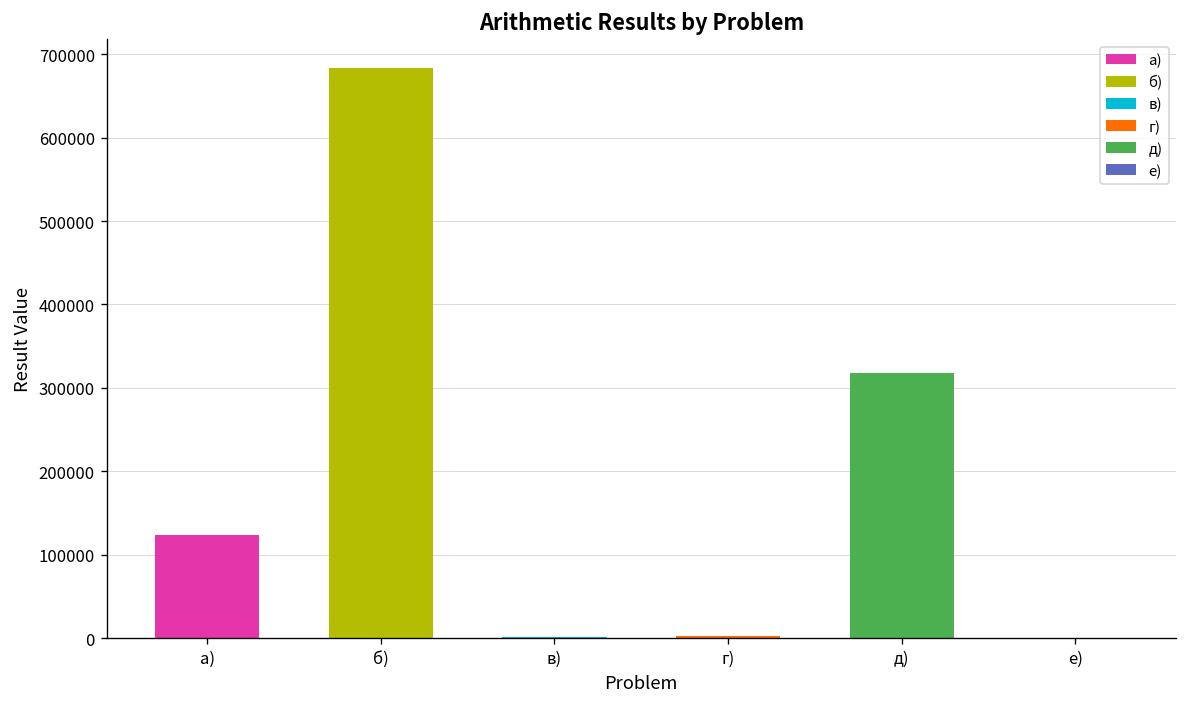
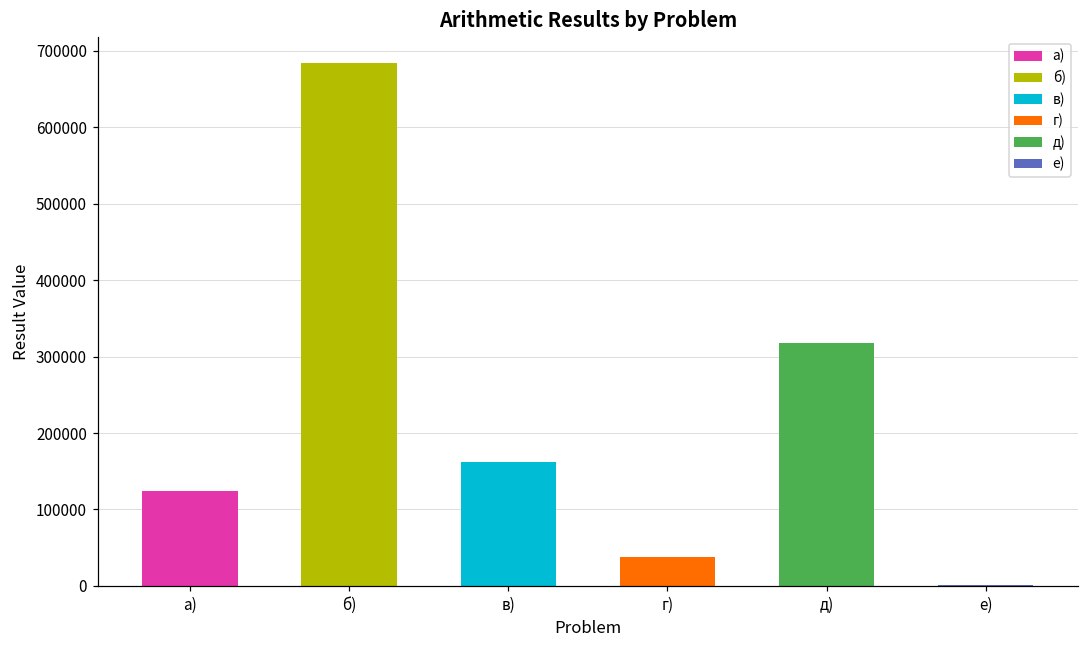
  {
    "а)": 120000,
    "б)": 680000,
-   "в)": 0,
-   "г)": 0,
+   "в)": 160000,
+   "г)": 40000,
    "д)": 320000
  }
